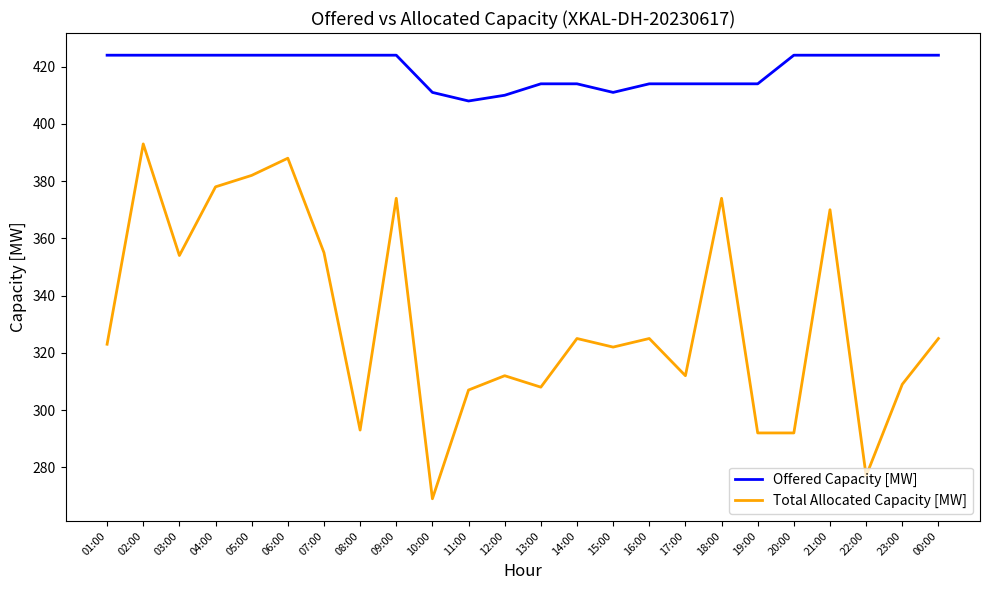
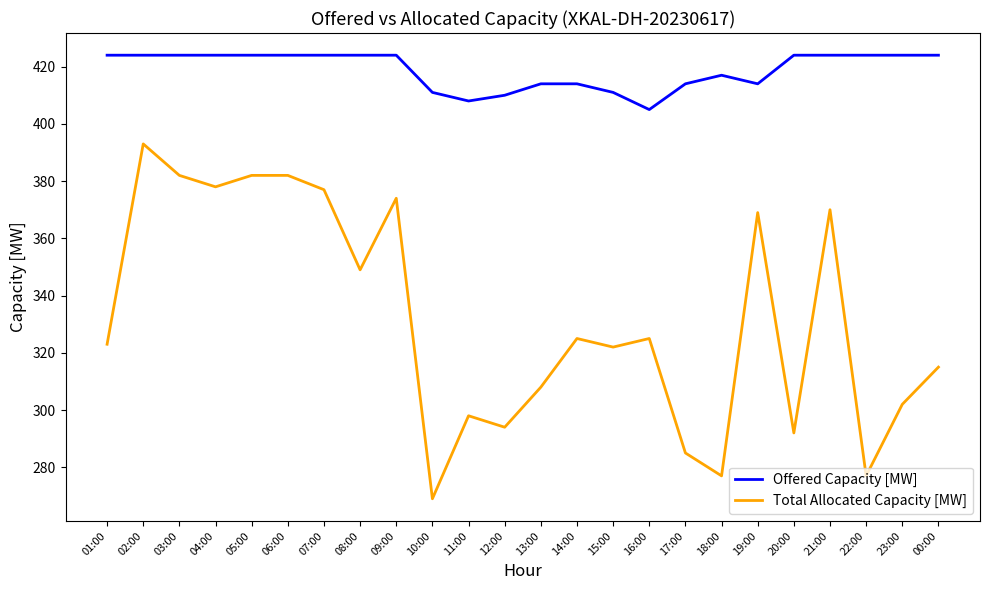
  {
    "Offered Capacity [MW]": {
      "01:00": 424,
      "02:00": 424,
      "03:00": 424,
      "04:00": 424,
      "05:00": 424,
      "06:00": 424,
      "07:00": 424,
      "08:00": 424,
      "09:00": 424,
      "10:00": 411,
      "11:00": 408,
      "12:00": 410,
      "13:00": 414,
      "14:00": 414,
      "15:00": 411,
-     "16:00": 414,
+     "16:00": 405,
      "17:00": 414,
-     "18:00": 414,
+     "18:00": 417,
      "19:00": 414,
      "20:00": 424,
      "21:00": 424,
      "22:00": 424,
      "23:00": 424,
      "00:00": 424
    },
    "Total Allocated Capacity [MW]": {
      "01:00": 323,
      "02:00": 393,
-     "03:00": 354,
+     "03:00": 382,
      "04:00": 378,
      "05:00": 382,
-     "06:00": 388,
-     "07:00": 355,
-     "08:00": 293,
+     "06:00": 382,
+     "07:00": 377,
+     "08:00": 349,
      "09:00": 374,
      "10:00": 269,
-     "11:00": 307,
-     "12:00": 312,
+     "11:00": 298,
+     "12:00": 294,
      "13:00": 308,
      "14:00": 325,
      "15:00": 322,
      "16:00": 325,
-     "17:00": 312,
-     "18:00": 374,
-     "19:00": 292,
+     "17:00": 285,
+     "18:00": 277,
+     "19:00": 369,
      "20:00": 292,
      "21:00": 370,
-     "23:00": 309,
-     "00:00": 325
+     "23:00": 302,
+     "00:00": 315
    }
  }
